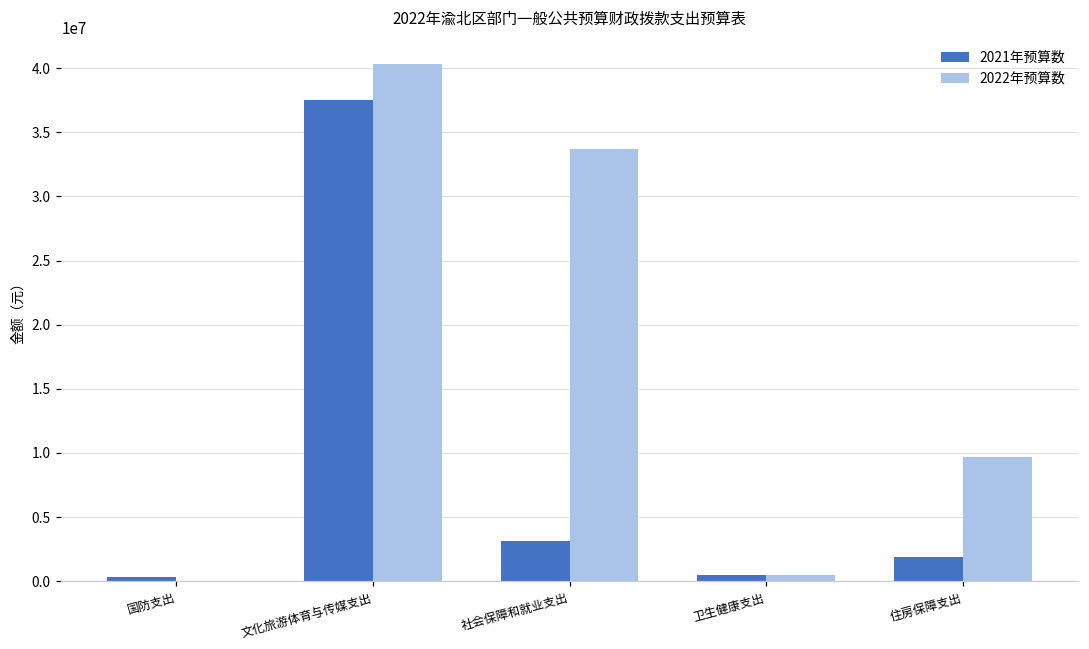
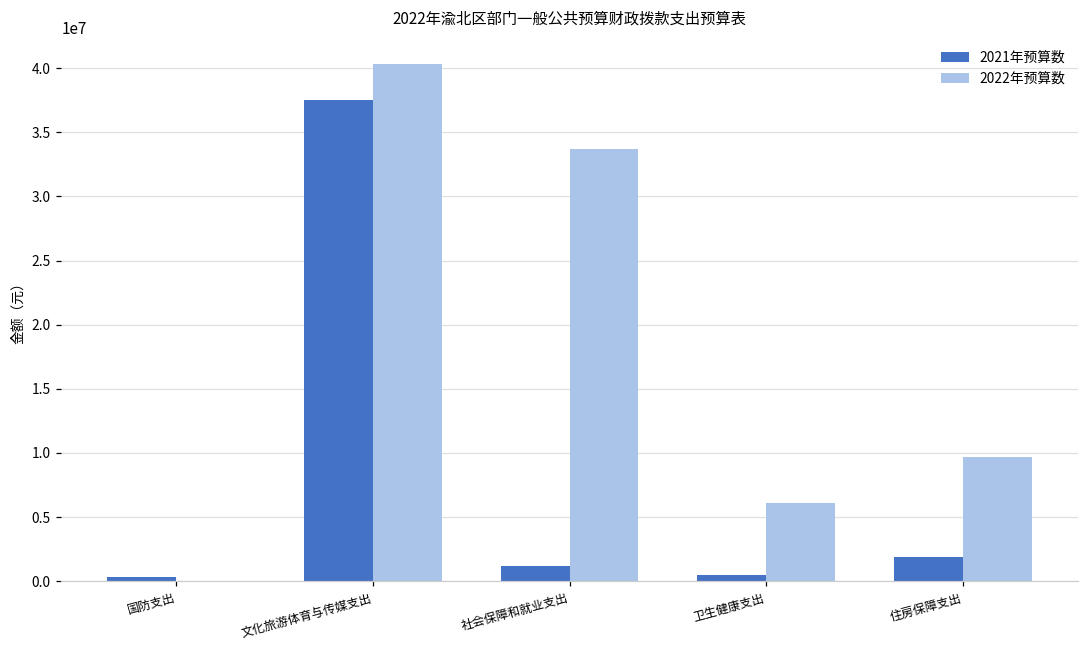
  {
    "2021年预算数": {
      "国防支出": 300000,
      "文化旅游体育与传媒支出": 37500000,
-     "社会保障和就业支出": 3100000,
+     "社会保障和就业支出": 1200000,
      "卫生健康支出": 500000,
      "住房保障支出": 1900000
    },
    "2022年预算数": {
      "国防支出": 0,
      "文化旅游体育与传媒支出": 40300000,
      "社会保障和就业支出": 33700000,
-     "卫生健康支出": 500000,
+     "卫生健康支出": 6100000,
      "住房保障支出": 9700000
    }
  }
